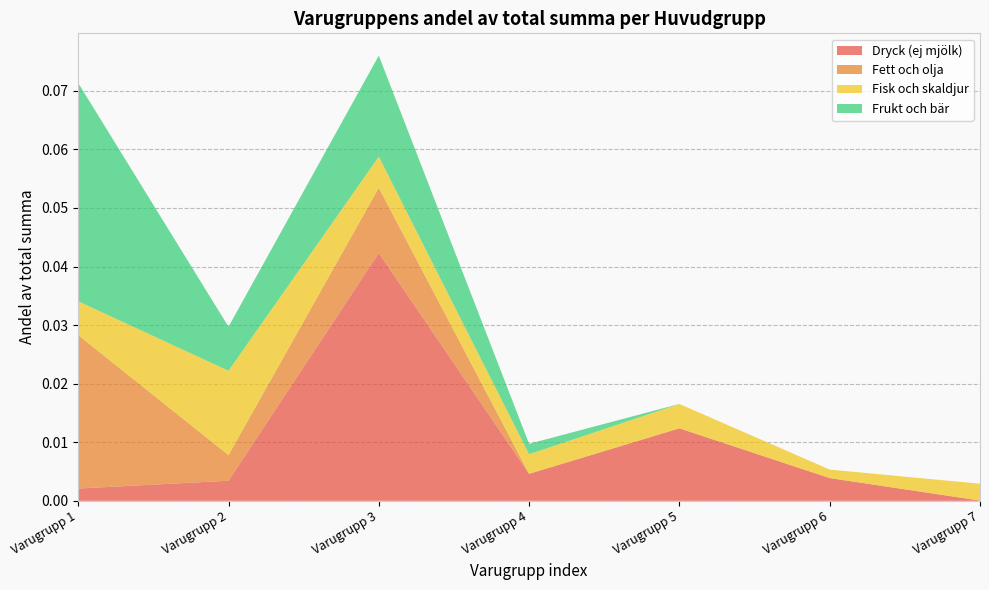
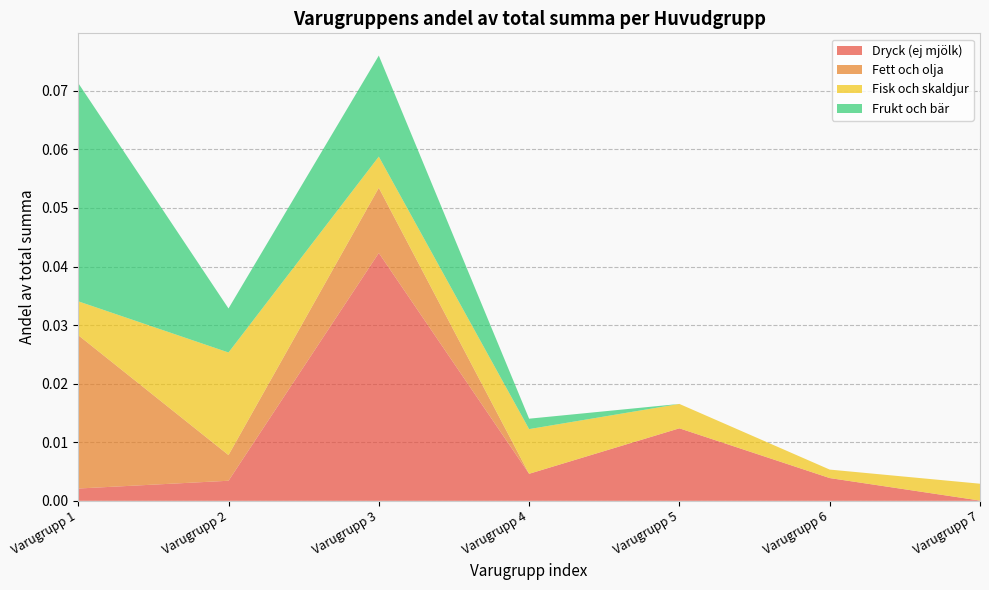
  {
    "Fisk och skaldjur": {
      "Varugrupp 1": 0.006,
-     "Varugrupp 2": 0.014,
+     "Varugrupp 2": 0.018,
      "Varugrupp 3": 0.005,
-     "Varugrupp 4": 0.003
+     "Varugrupp 4": 0.008
    },
    "Frukt och bär": {
      "Varugrupp 1": 0.037,
      "Varugrupp 2": 0.008,
      "Varugrupp 3": 0.017,
      "Varugrupp 4": 0.002
    }
  }
